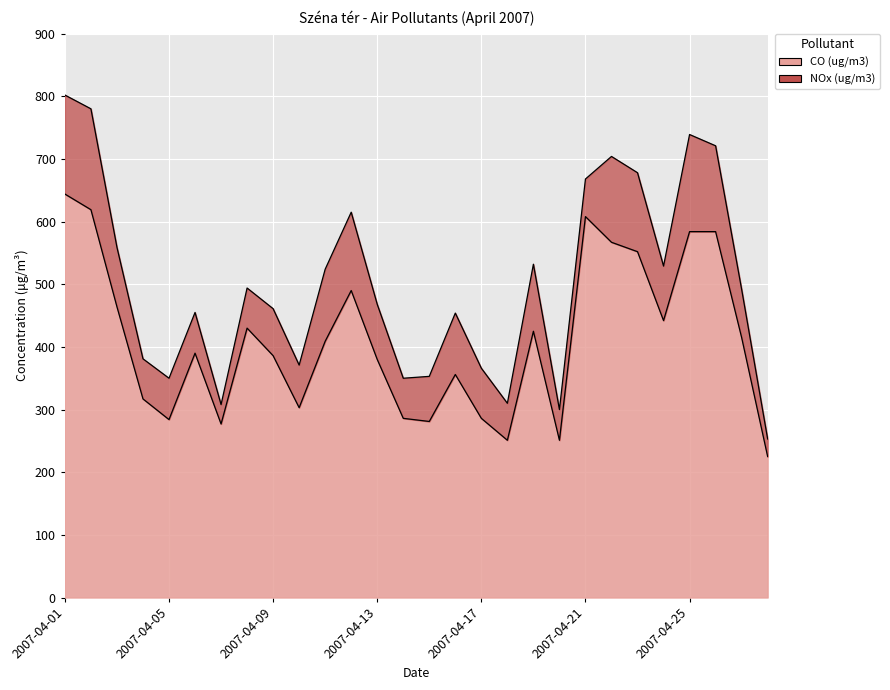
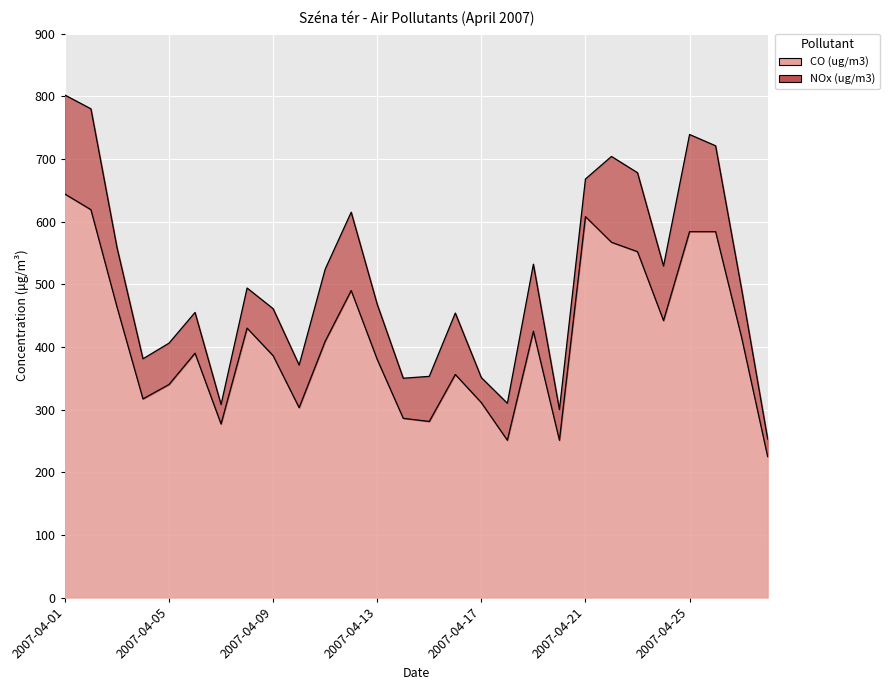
  {
    "CO (ug/m3)": {
      "2007-04-01": 640,
-     "2007-04-05": 280,
+     "2007-04-05": 340,
      "2007-04-09": 390,
      "2007-04-13": 380,
-     "2007-04-17": 290,
+     "2007-04-17": 310,
      "2007-04-21": 610,
      "2007-04-25": 580
    },
    "NOx (ug/m3)": {
      "2007-04-01": 160,
      "2007-04-05": 70,
      "2007-04-09": 80,
      "2007-04-13": 90,
-     "2007-04-17": 80,
+     "2007-04-17": 40,
      "2007-04-21": 60,
      "2007-04-25": 160
    }
  }
